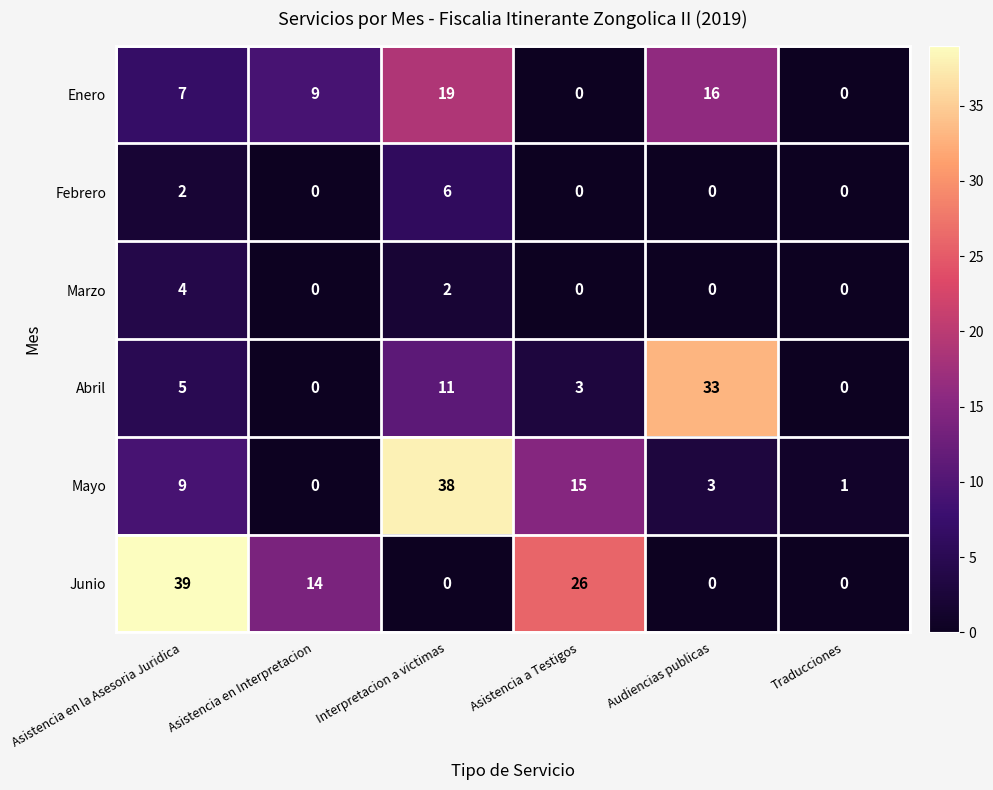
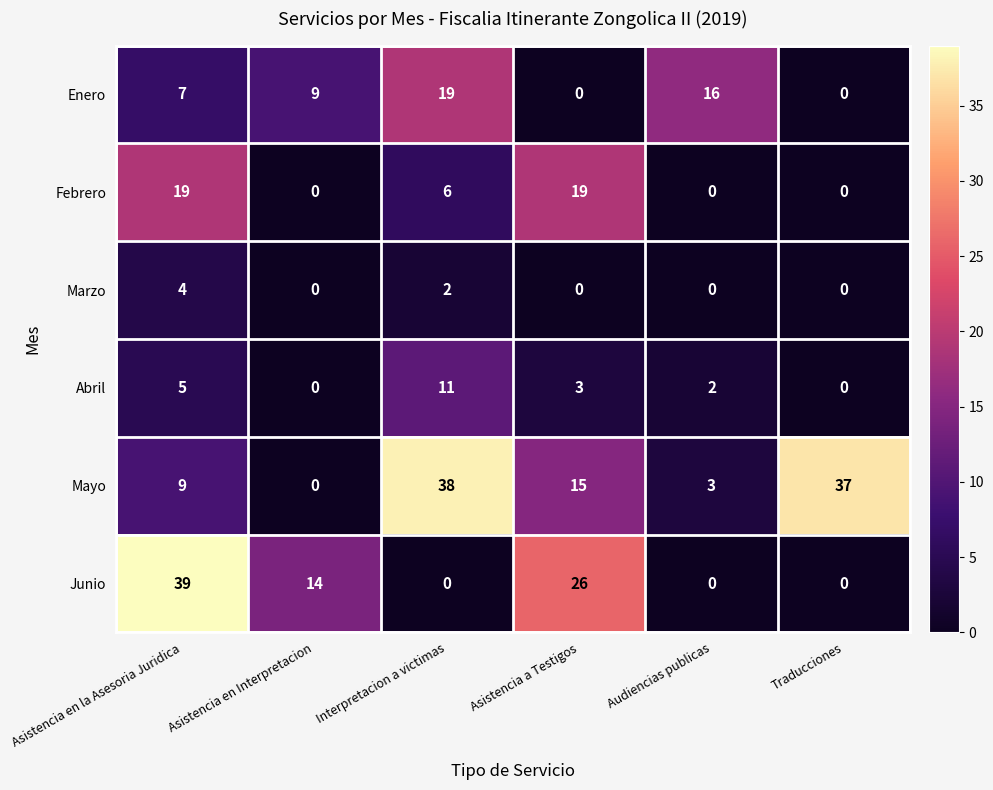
  {
    "Enero": {
      "Asistencia en la Asesoria Juridica": 7,
      "Asistencia en Interpretacion": 9,
      "Interpretacion a victimas": 19,
      "Asistencia a Testigos": 0,
      "Audiencias publicas": 16,
      "Traducciones": 0
    },
    "Febrero": {
-     "Asistencia en la Asesoria Juridica": 2,
+     "Asistencia en la Asesoria Juridica": 19,
      "Asistencia en Interpretacion": 0,
      "Interpretacion a victimas": 6,
-     "Asistencia a Testigos": 0,
+     "Asistencia a Testigos": 19,
      "Audiencias publicas": 0,
      "Traducciones": 0
    },
    "Marzo": {
      "Asistencia en la Asesoria Juridica": 4,
      "Asistencia en Interpretacion": 0,
      "Interpretacion a victimas": 2,
      "Asistencia a Testigos": 0,
      "Audiencias publicas": 0,
      "Traducciones": 0
    },
    "Abril": {
      "Asistencia en la Asesoria Juridica": 5,
      "Asistencia en Interpretacion": 0,
      "Interpretacion a victimas": 11,
      "Asistencia a Testigos": 3,
-     "Audiencias publicas": 33,
+     "Audiencias publicas": 2,
      "Traducciones": 0
    },
    "Mayo": {
      "Asistencia en la Asesoria Juridica": 9,
      "Asistencia en Interpretacion": 0,
      "Interpretacion a victimas": 38,
      "Asistencia a Testigos": 15,
      "Audiencias publicas": 3,
-     "Traducciones": 1
+     "Traducciones": 37
    },
    "Junio": {
      "Asistencia en la Asesoria Juridica": 39,
      "Asistencia en Interpretacion": 14,
      "Interpretacion a victimas": 0,
      "Asistencia a Testigos": 26,
      "Audiencias publicas": 0,
      "Traducciones": 0
    }
  }
